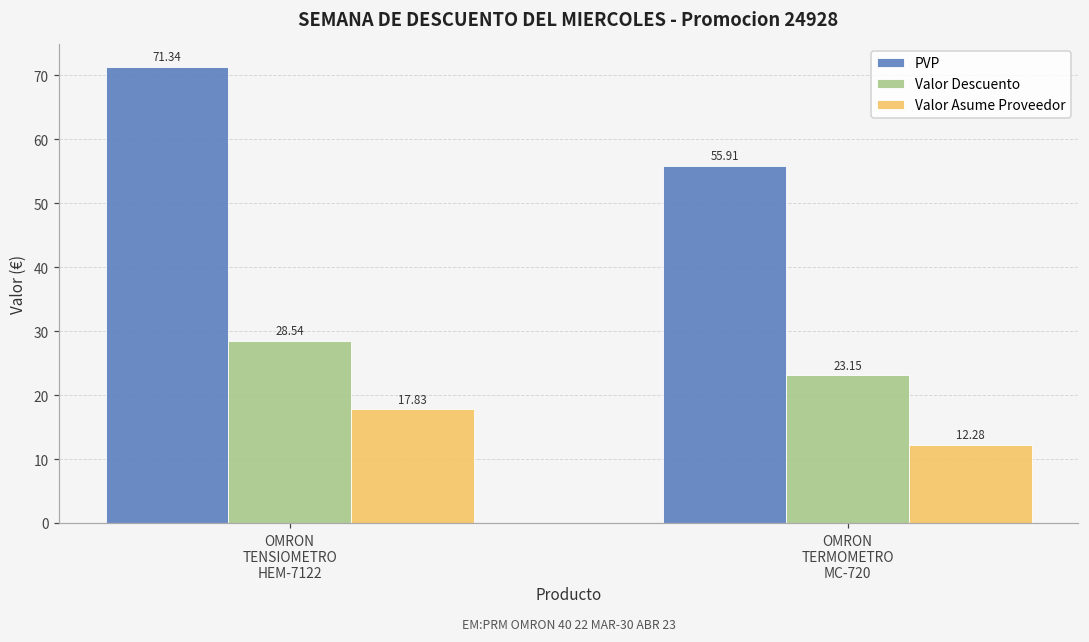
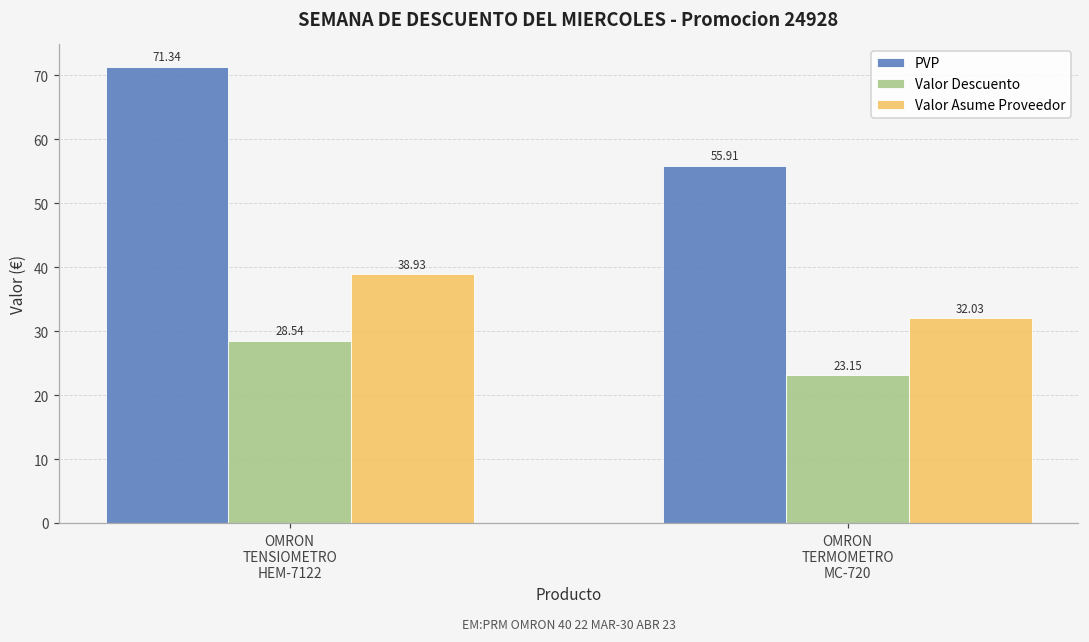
  {
    "PVP": {
      "OMRON TENSIOMETRO HEM-7122": 71.34,
      "OMRON TERMOMETRO MC-720": 55.91
    },
    "Valor Descuento": {
      "OMRON TENSIOMETRO HEM-7122": 28.54,
      "OMRON TERMOMETRO MC-720": 23.15
    },
    "Valor Asume Proveedor": {
-     "OMRON TENSIOMETRO HEM-7122": 17.83,
-     "OMRON TERMOMETRO MC-720": 12.28
+     "OMRON TENSIOMETRO HEM-7122": 38.93,
+     "OMRON TERMOMETRO MC-720": 32.03
    }
  }
